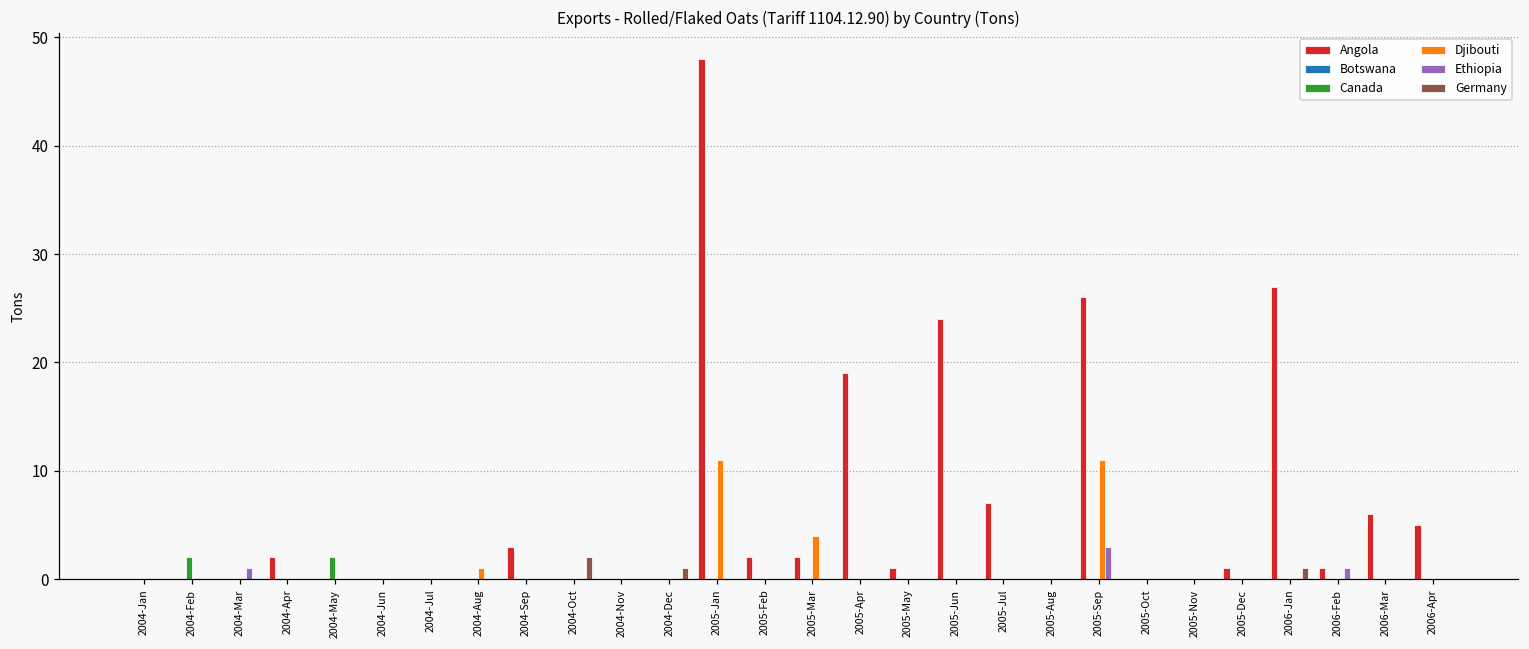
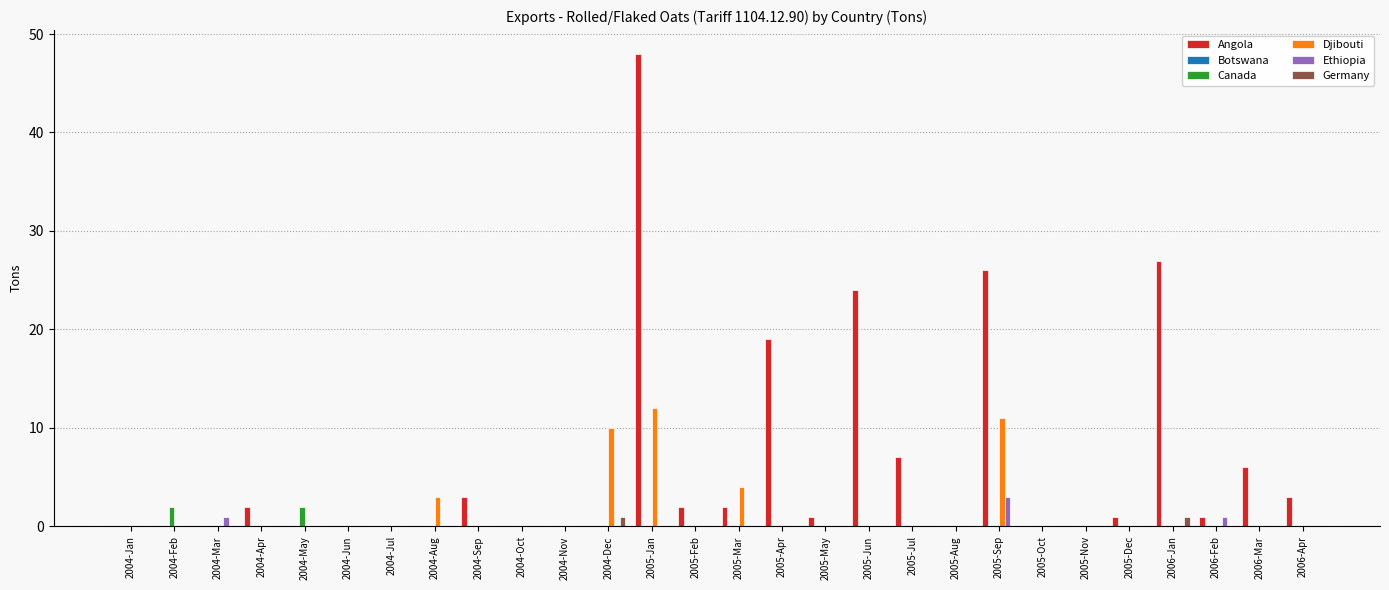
  {
    "Angola": {
      "2004-Jan": 0,
      "2004-Feb": 0,
      "2004-Mar": 0,
      "2004-Apr": 2,
      "2004-May": 0,
      "2004-Jun": 0,
      "2004-Jul": 0,
      "2004-Aug": 0,
      "2004-Sep": 3,
      "2004-Oct": 0,
      "2004-Nov": 0,
      "2004-Dec": 0,
      "2005-Jan": 48,
      "2005-Feb": 2,
      "2005-Mar": 2,
      "2005-Apr": 19,
      "2005-May": 1,
      "2005-Jun": 24,
      "2005-Jul": 7,
      "2005-Aug": 0,
      "2005-Sep": 26,
      "2005-Oct": 0,
      "2005-Nov": 0,
      "2005-Dec": 1,
      "2006-Jan": 27,
      "2006-Feb": 1,
      "2006-Mar": 6,
-     "2006-Apr": 5
+     "2006-Apr": 3
    },
    "Botswana": {
      "2004-Jan": 0,
      "2004-Feb": 0,
      "2004-Mar": 0,
      "2004-Apr": 0,
      "2004-May": 0,
      "2004-Jun": 0,
      "2004-Jul": 0,
      "2004-Aug": 0,
      "2004-Sep": 0,
      "2004-Oct": 0,
      "2004-Nov": 0,
      "2004-Dec": 0,
      "2005-Jan": 0,
      "2005-Feb": 0,
      "2005-Mar": 0,
      "2005-Apr": 0,
      "2005-May": 0,
      "2005-Jun": 0,
      "2005-Jul": 0,
      "2005-Aug": 0,
      "2005-Sep": 0,
      "2005-Oct": 0,
      "2005-Nov": 0,
      "2005-Dec": 0,
      "2006-Jan": 0,
      "2006-Feb": 0,
      "2006-Mar": 0,
      "2006-Apr": 0
    },
    "Canada": {
      "2004-Jan": 0,
      "2004-Feb": 2,
      "2004-Mar": 0,
      "2004-Apr": 0,
      "2004-May": 2,
      "2004-Jun": 0,
      "2004-Jul": 0,
      "2004-Aug": 0,
      "2004-Sep": 0,
      "2004-Oct": 0,
      "2004-Nov": 0,
      "2004-Dec": 0,
      "2005-Jan": 0,
      "2005-Feb": 0,
      "2005-Mar": 0,
      "2005-Apr": 0,
      "2005-May": 0,
      "2005-Jun": 0,
      "2005-Jul": 0,
      "2005-Aug": 0,
      "2005-Sep": 0,
      "2005-Oct": 0,
      "2005-Nov": 0,
      "2005-Dec": 0,
      "2006-Jan": 0,
      "2006-Feb": 0,
      "2006-Mar": 0,
      "2006-Apr": 0
    },
    "Djibouti": {
      "2004-Jan": 0,
      "2004-Feb": 0,
      "2004-Mar": 0,
      "2004-Apr": 0,
      "2004-May": 0,
      "2004-Jun": 0,
      "2004-Jul": 0,
-     "2004-Aug": 1,
+     "2004-Aug": 3,
      "2004-Sep": 0,
      "2004-Oct": 0,
      "2004-Nov": 0,
-     "2004-Dec": 0,
-     "2005-Jan": 11,
+     "2004-Dec": 10,
+     "2005-Jan": 12,
      "2005-Feb": 0,
      "2005-Mar": 4,
      "2005-Apr": 0,
      "2005-May": 0,
      "2005-Jun": 0,
      "2005-Jul": 0,
      "2005-Aug": 0,
      "2005-Sep": 11,
      "2005-Oct": 0,
      "2005-Nov": 0,
      "2005-Dec": 0,
      "2006-Jan": 0,
      "2006-Feb": 0,
      "2006-Mar": 0,
      "2006-Apr": 0
    },
    "Ethiopia": {
      "2004-Jan": 0,
      "2004-Feb": 0,
      "2004-Mar": 1,
      "2004-Apr": 0,
      "2004-May": 0,
      "2004-Jun": 0,
      "2004-Jul": 0,
      "2004-Aug": 0,
      "2004-Sep": 0,
      "2004-Oct": 0,
      "2004-Nov": 0,
      "2004-Dec": 0,
      "2005-Jan": 0,
      "2005-Feb": 0,
      "2005-Mar": 0,
      "2005-Apr": 0,
      "2005-May": 0,
      "2005-Jun": 0,
      "2005-Jul": 0,
      "2005-Aug": 0,
      "2005-Sep": 3,
      "2005-Oct": 0,
      "2005-Nov": 0,
      "2005-Dec": 0,
      "2006-Jan": 0,
      "2006-Feb": 1,
      "2006-Mar": 0,
      "2006-Apr": 0
    },
    "Germany": {
      "2004-Jan": 0,
      "2004-Feb": 0,
      "2004-Mar": 0,
      "2004-Apr": 0,
      "2004-May": 0,
      "2004-Jun": 0,
      "2004-Jul": 0,
      "2004-Aug": 0,
      "2004-Sep": 0,
-     "2004-Oct": 2,
+     "2004-Oct": 0,
      "2004-Nov": 0,
      "2004-Dec": 1,
      "2005-Jan": 0,
      "2005-Feb": 0,
      "2005-Mar": 0,
      "2005-Apr": 0,
      "2005-May": 0,
      "2005-Jun": 0,
      "2005-Jul": 0,
      "2005-Aug": 0,
      "2005-Sep": 0,
      "2005-Oct": 0,
      "2005-Nov": 0,
      "2005-Dec": 0,
      "2006-Jan": 1,
      "2006-Feb": 0,
      "2006-Mar": 0,
      "2006-Apr": 0
    }
  }
